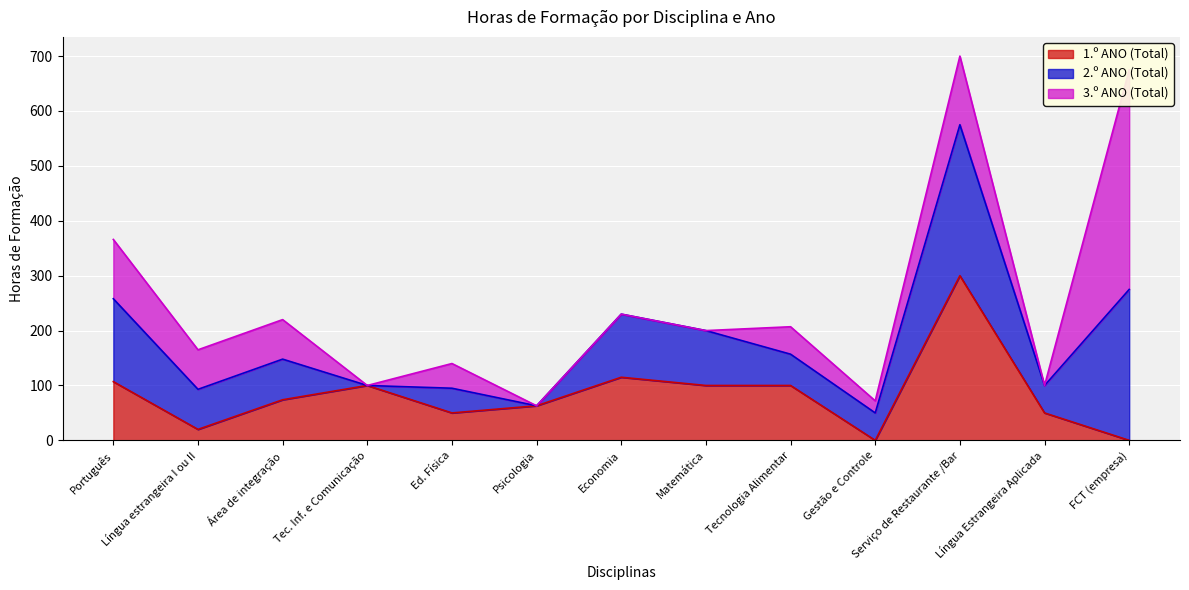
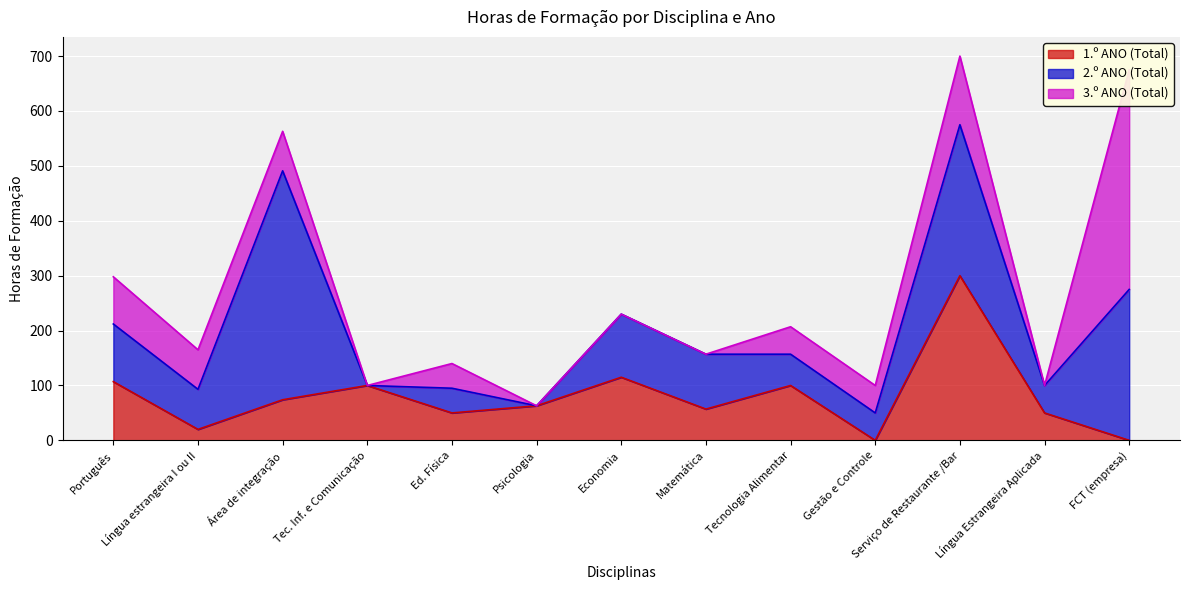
  {
    "1.º ANO (Total)": {
      "Português": 110,
      "Língua estrangeira I ou II": 20,
      "Área de integração": 70,
      "Ed. Física": 50,
      "Economia": 120,
-     "Matemática": 100,
+     "Matemática": 60,
      "Tecnologia Alimentar": 100,
      "Gestão e Controle": 0,
      "Serviço de Restaurante /Bar": 300,
      "Língua Estrangeira Aplicada": 50,
      "FCT (empresa)": 0
    },
    "2.º ANO (Total)": {
-     "Português": 150,
+     "Português": 110,
      "Língua estrangeira I ou II": 70,
-     "Área de integração": 70,
+     "Área de integração": 420,
      "Ed. Física": 50,
      "Tecnologia Alimentar": 60,
      "Gestão e Controle": 50,
      "Serviço de Restaurante /Bar": 280,
      "FCT (empresa)": 280
    },
    "3.º ANO (Total)": {
-     "Português": 110,
+     "Português": 90,
      "Língua estrangeira I ou II": 70,
      "Área de integração": 70,
      "Ed. Física": 50,
      "Tecnologia Alimentar": 50,
-     "Gestão e Controle": 20,
+     "Gestão e Controle": 50,
      "Serviço de Restaurante /Bar": 130
    }
  }
